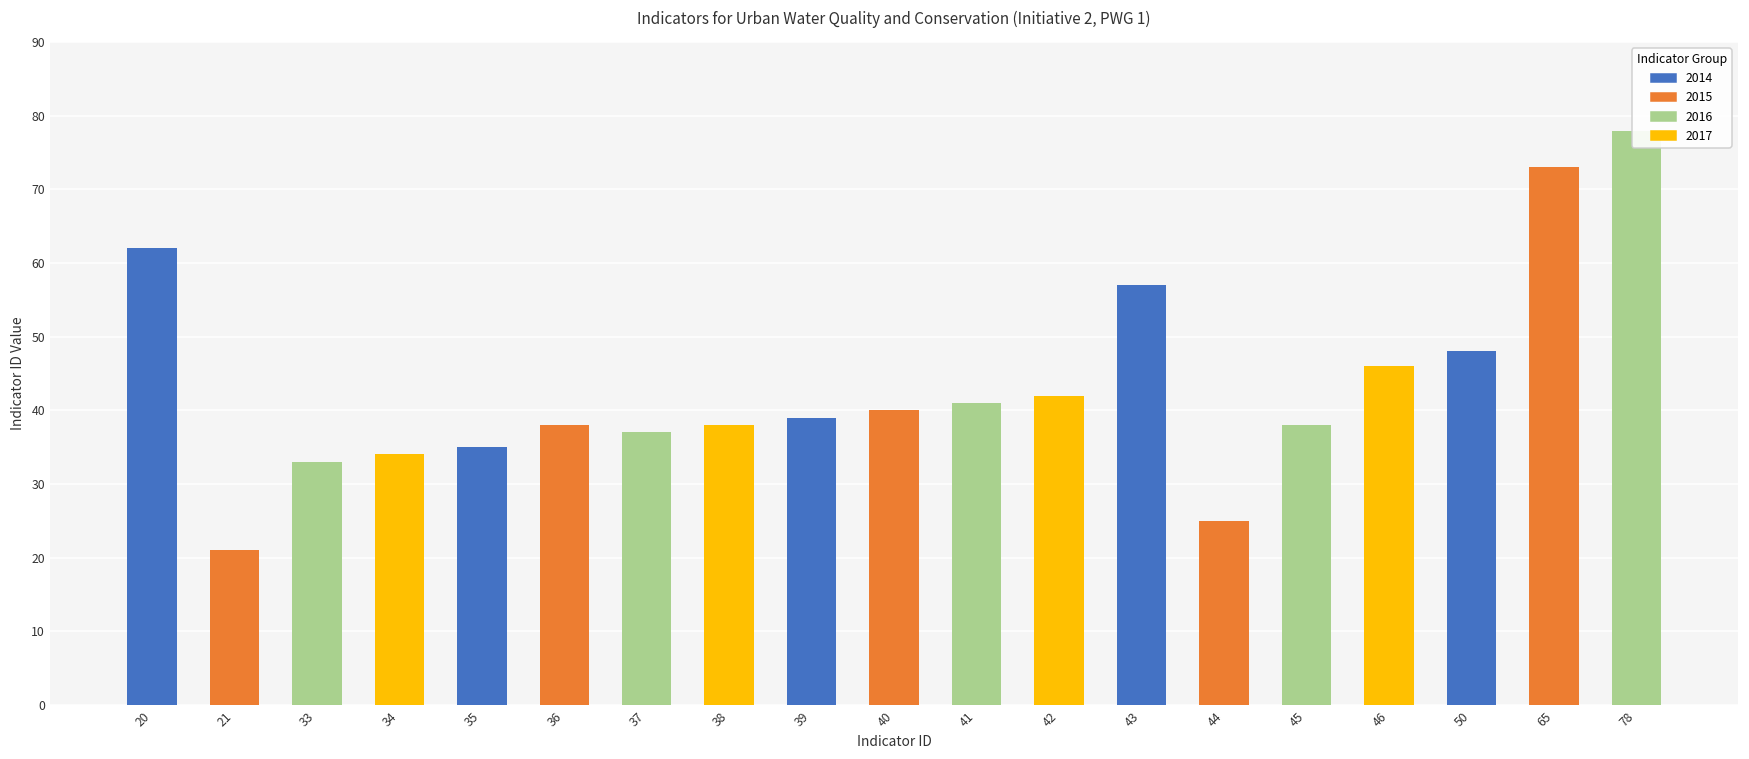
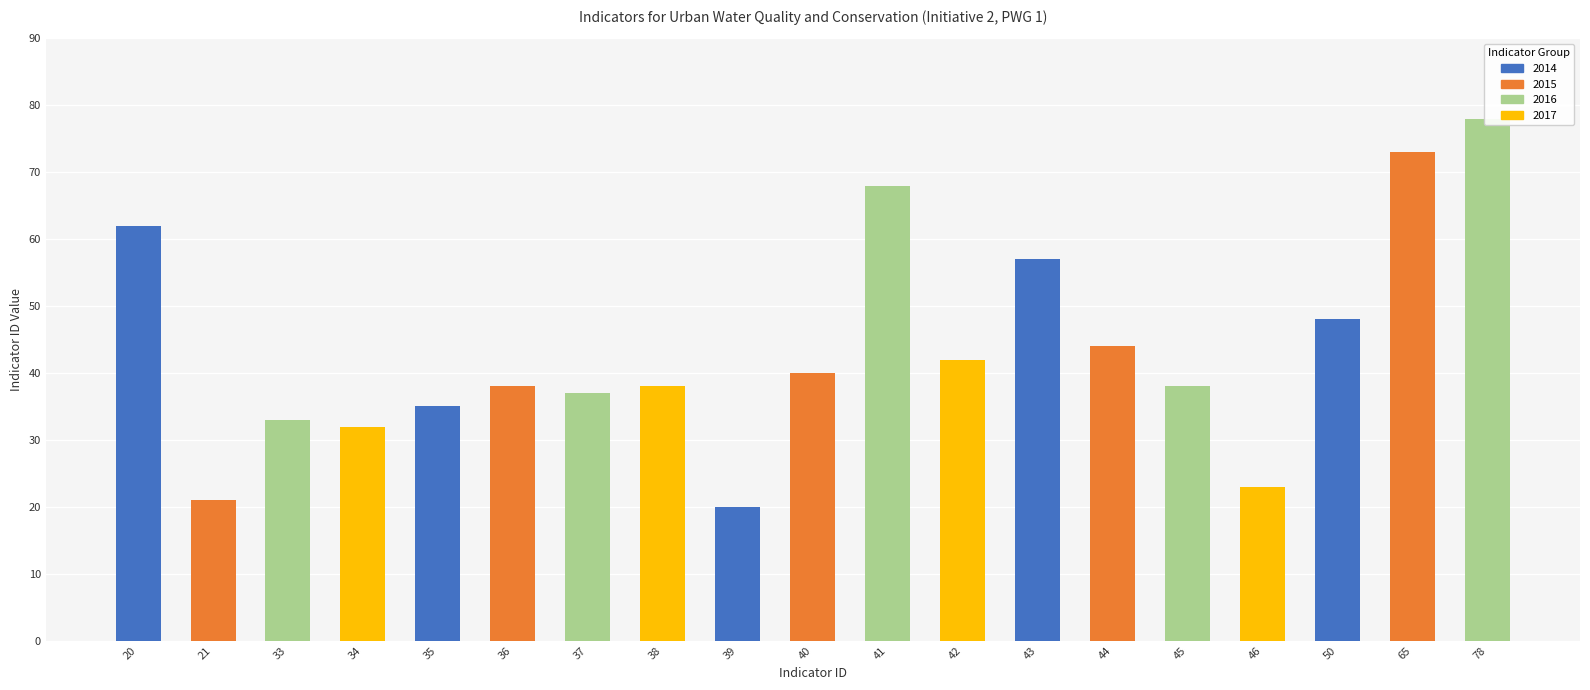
  {
    "20": 62,
    "21": 21,
    "33": 33,
-   "34": 34,
+   "34": 32,
    "35": 35,
    "36": 38,
    "37": 37,
    "38": 38,
-   "39": 39,
+   "39": 20,
    "40": 40,
-   "41": 41,
+   "41": 68,
    "42": 42,
    "43": 57,
-   "44": 25,
+   "44": 44,
    "45": 38,
-   "46": 46,
+   "46": 23,
    "50": 48,
    "65": 73
  }
